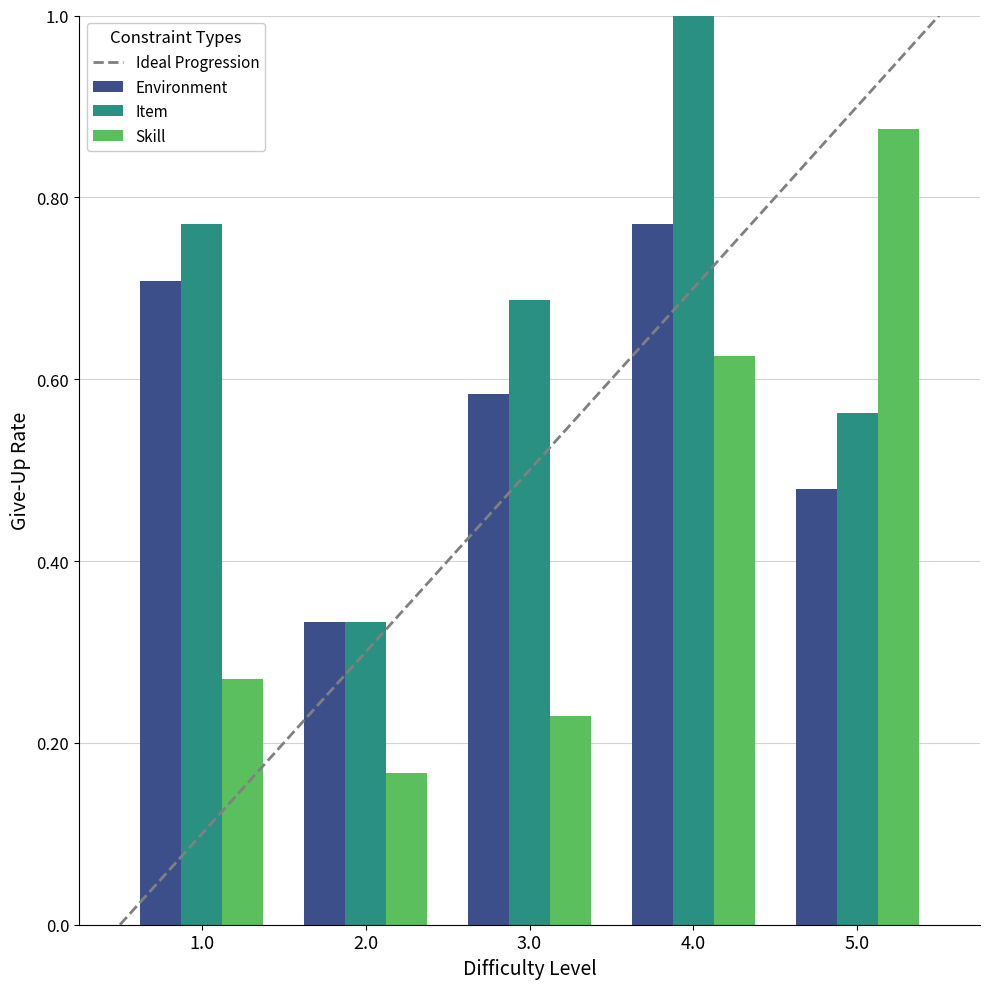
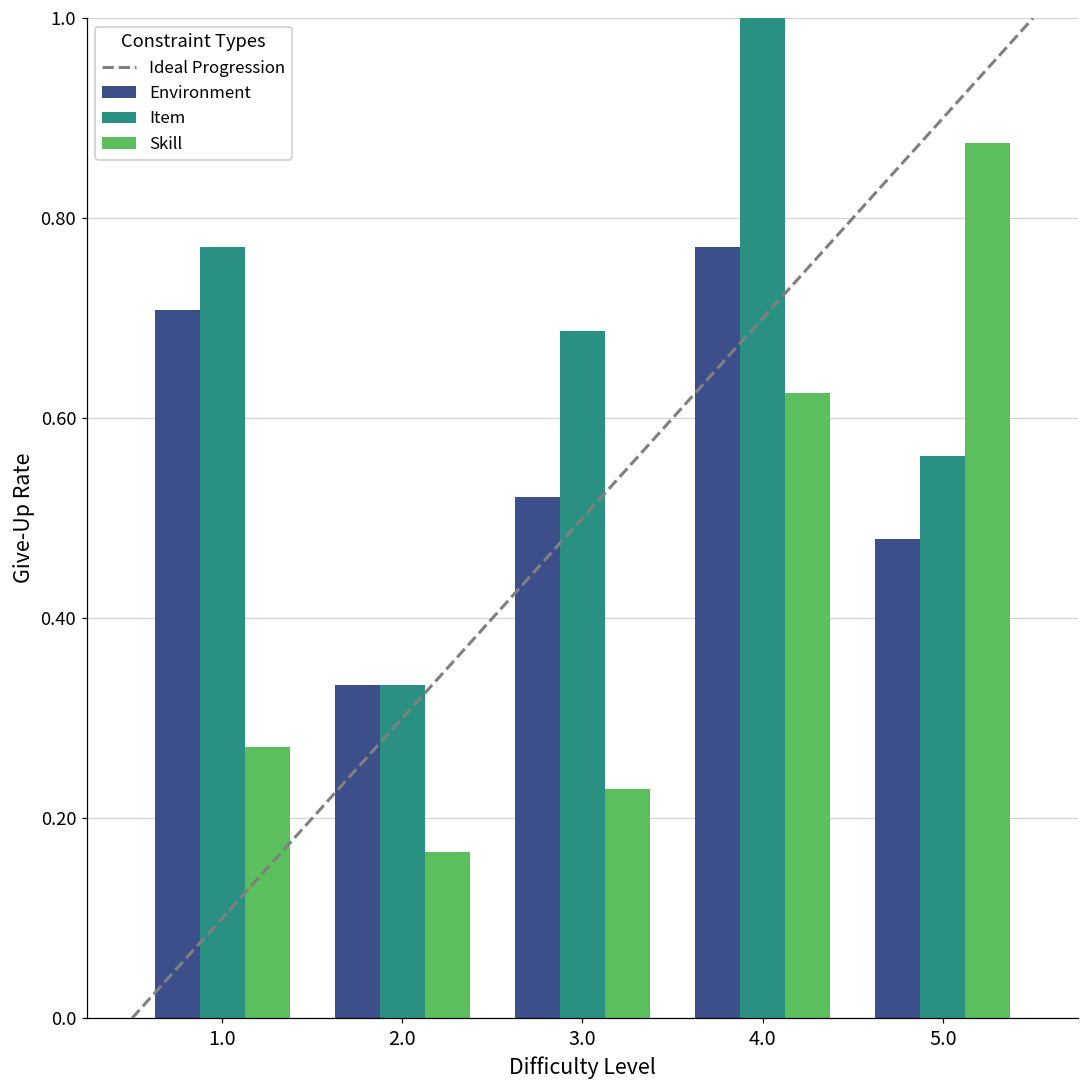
  {
    "Environment": {
      "1.0": 0.71,
      "2.0": 0.33,
-     "3.0": 0.58,
+     "3.0": 0.52,
      "4.0": 0.77,
      "5.0": 0.48
    },
    "Item": {
      "1.0": 0.77,
      "2.0": 0.33,
      "3.0": 0.69,
      "4.0": 1.00,
      "5.0": 0.56
    },
    "Skill": {
      "1.0": 0.27,
      "2.0": 0.17,
      "3.0": 0.23,
      "4.0": 0.63,
      "5.0": 0.88
    }
  }
